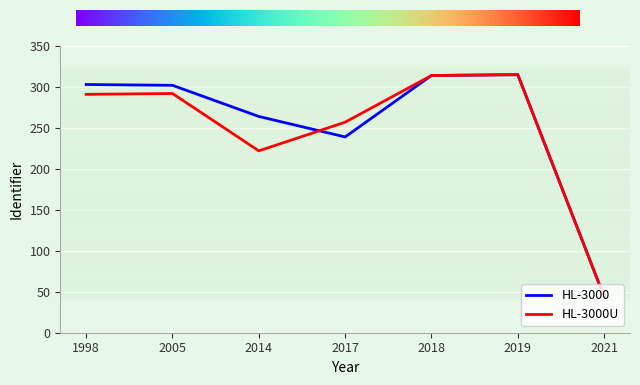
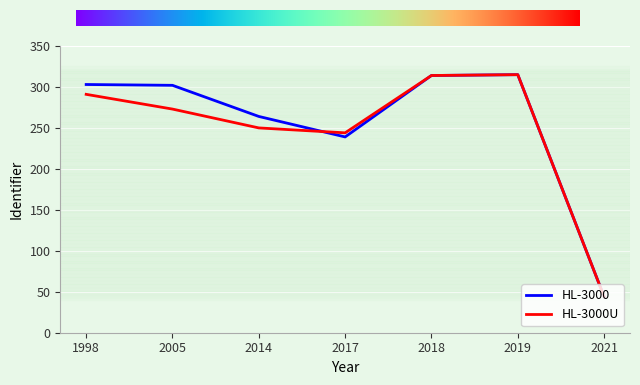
  {
    "HL-3000": {
      "1998": 300,
      "2005": 300,
      "2014": 260,
      "2017": 240
    },
    "HL-3000U": {
      "1998": 290,
-     "2005": 290,
-     "2014": 220,
-     "2017": 260
+     "2005": 270,
+     "2014": 250,
+     "2017": 240
    }
  }
